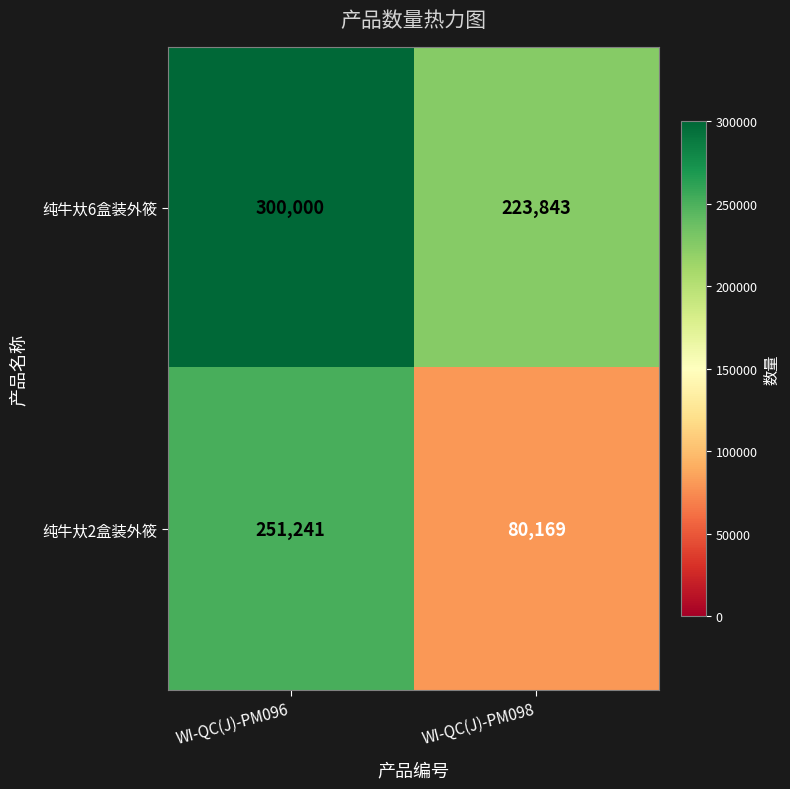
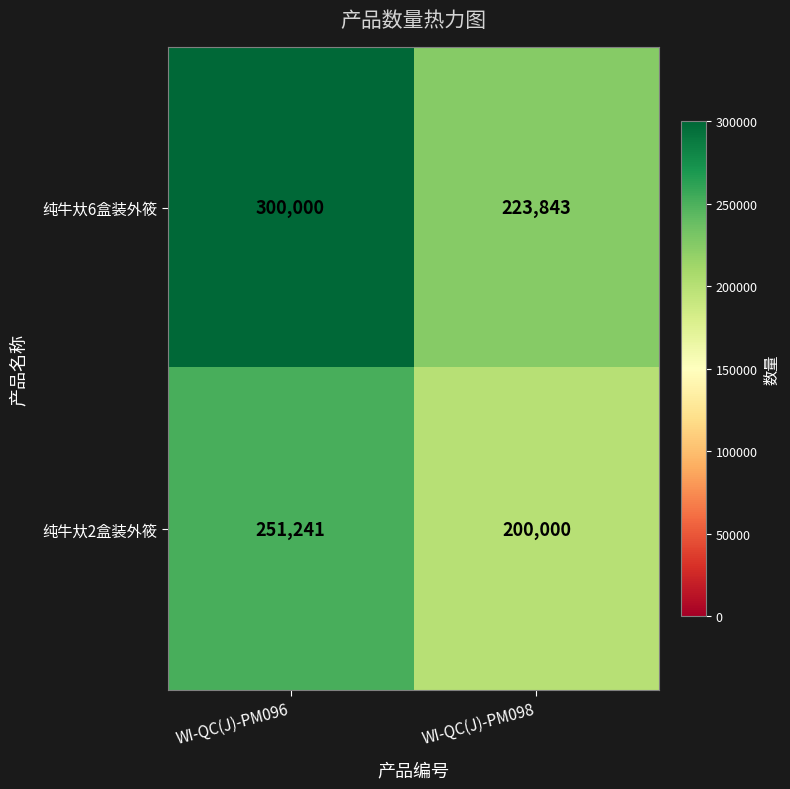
  {
    "纯牛夶6盒装外筱": {
      "WI-QC(J)-PM096": "300,000",
      "WI-QC(J)-PM098": "223,843"
    },
    "纯牛夶2盒装外筱": {
      "WI-QC(J)-PM096": "251,241",
-     "WI-QC(J)-PM098": "80,169"
+     "WI-QC(J)-PM098": "200,000"
    }
  }
